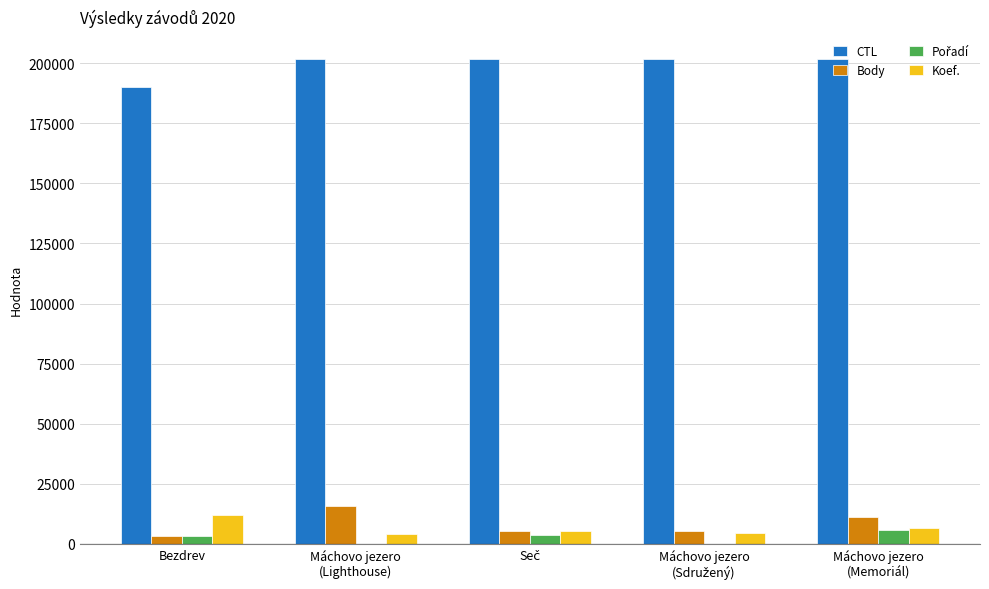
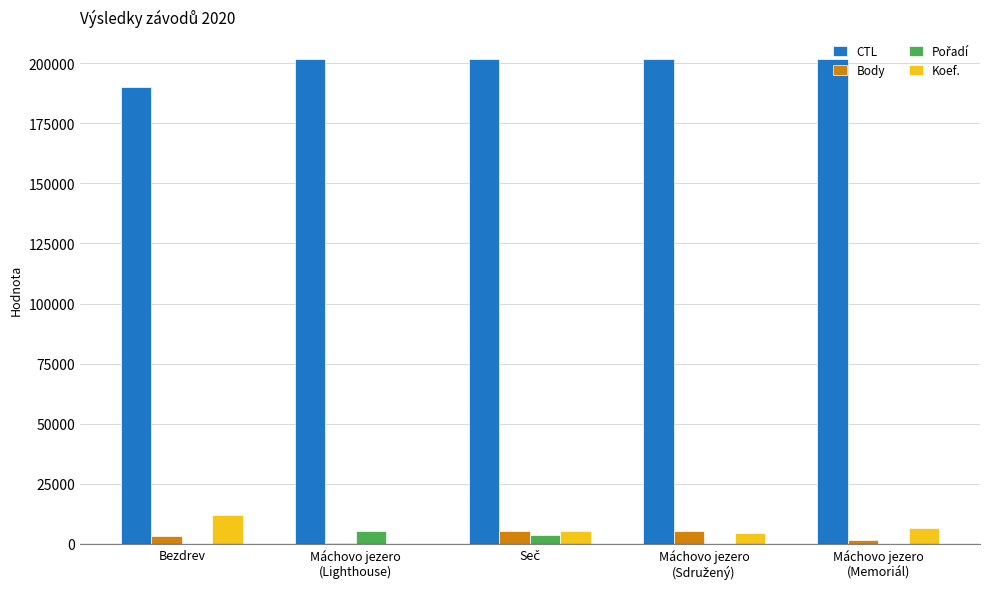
  {
    "CTL": {
      "Bezdrev": 190000,
      "Máchovo jezero (Lighthouse)": 202000,
      "Seč": 202000,
      "Máchovo jezero (Sdružený)": 202000,
      "Máchovo jezero (Memoriál)": 202000
    },
    "Body": {
      "Bezdrev": 3000,
-     "Máchovo jezero (Lighthouse)": 16000,
+     "Máchovo jezero (Lighthouse)": 0,
      "Seč": 5000,
      "Máchovo jezero (Sdružený)": 5000,
-     "Máchovo jezero (Memoriál)": 11000
+     "Máchovo jezero (Memoriál)": 1000
    },
    "Pořadí": {
-     "Bezdrev": 3000,
-     "Máchovo jezero (Lighthouse)": 0,
+     "Bezdrev": 0,
+     "Máchovo jezero (Lighthouse)": 5000,
      "Seč": 3000,
-     "Máchovo jezero (Memoriál)": 6000
+     "Máchovo jezero (Memoriál)": 0
    },
    "Koef.": {
      "Bezdrev": 12000,
-     "Máchovo jezero (Lighthouse)": 4000,
+     "Máchovo jezero (Lighthouse)": 0,
      "Seč": 6000,
      "Máchovo jezero (Sdružený)": 5000,
      "Máchovo jezero (Memoriál)": 7000
    }
  }
